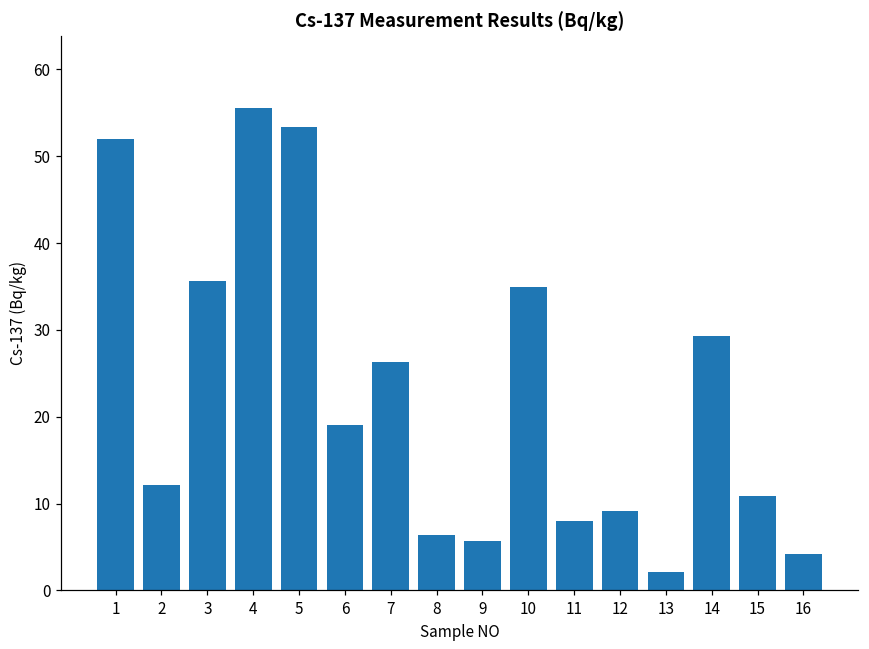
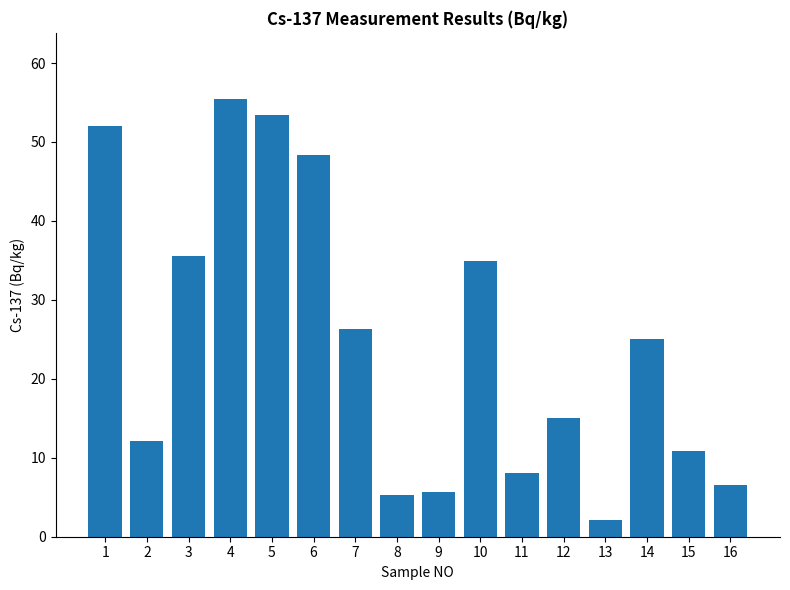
  {
    "1": 52,
    "2": 12,
    "3": 36,
    "4": 56,
    "5": 53,
-   "6": 19,
+   "6": 48,
    "7": 26,
-   "8": 6,
+   "8": 5,
    "9": 6,
    "10": 35,
    "11": 8,
-   "12": 9,
+   "12": 15,
    "13": 2,
-   "14": 29,
+   "14": 25,
    "15": 11,
-   "16": 4
+   "16": 7
  }
